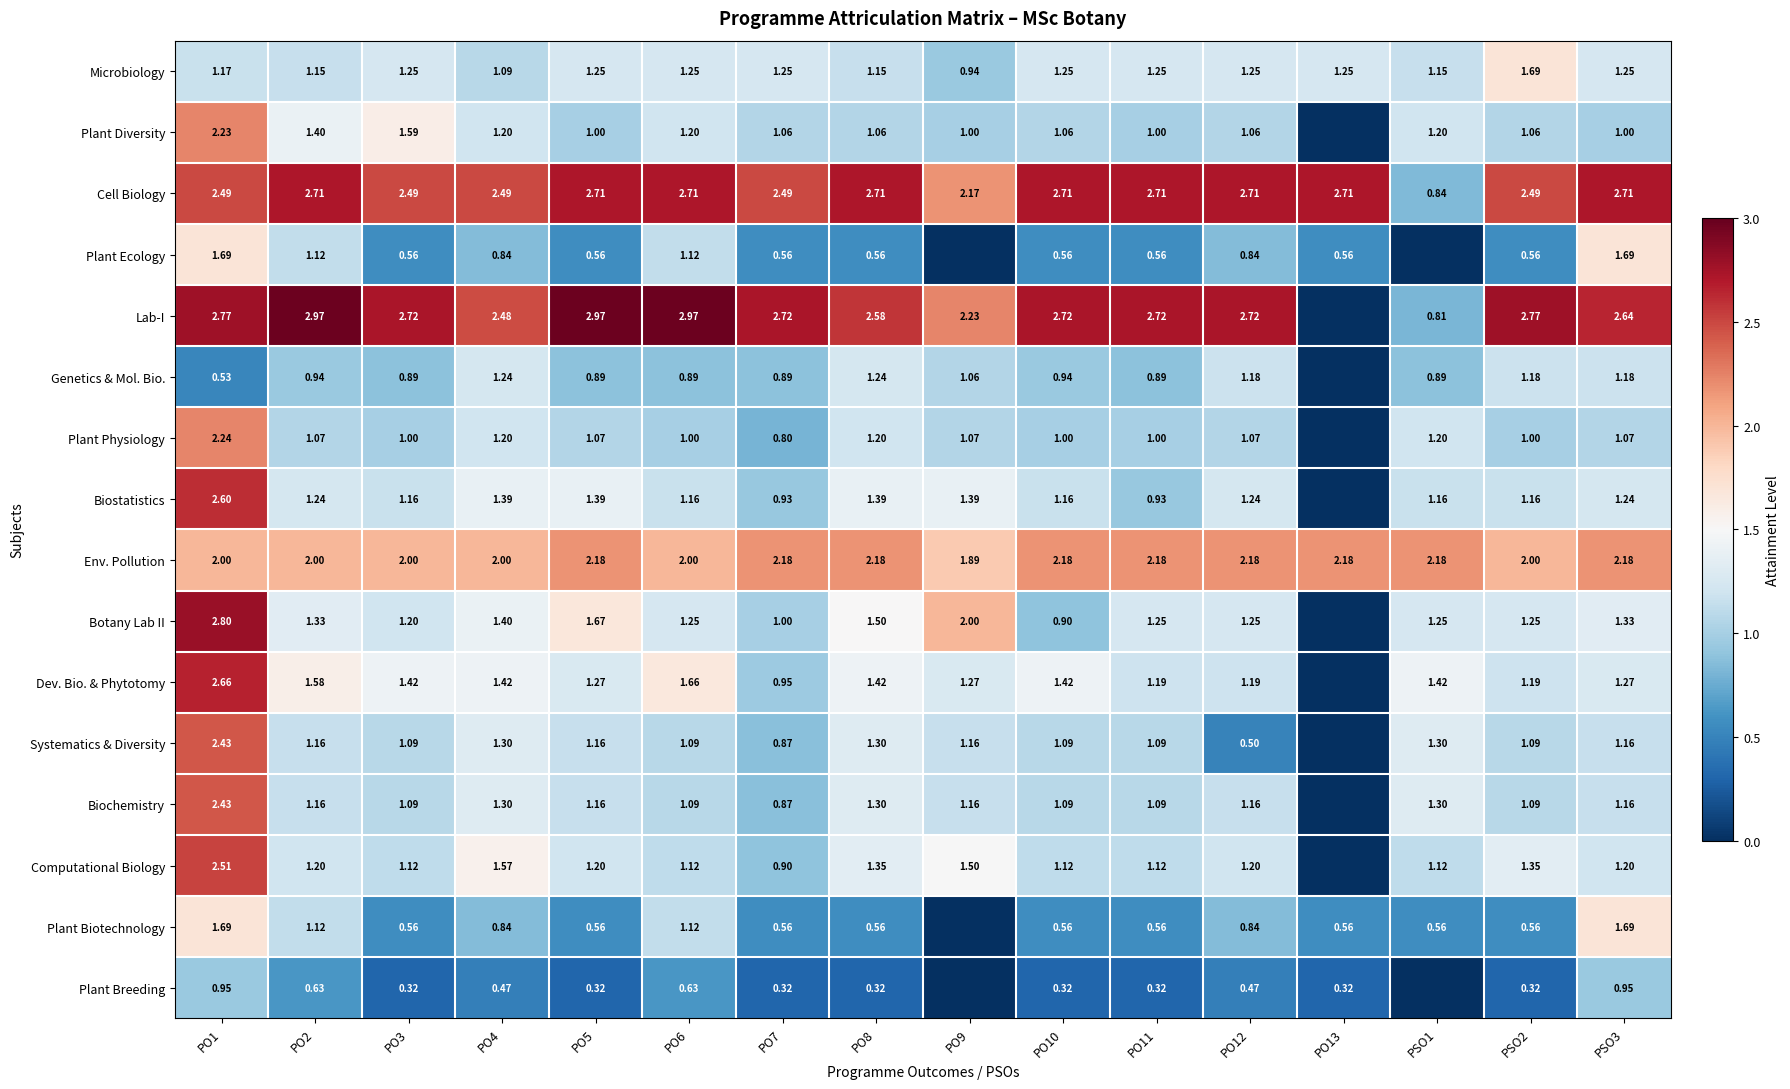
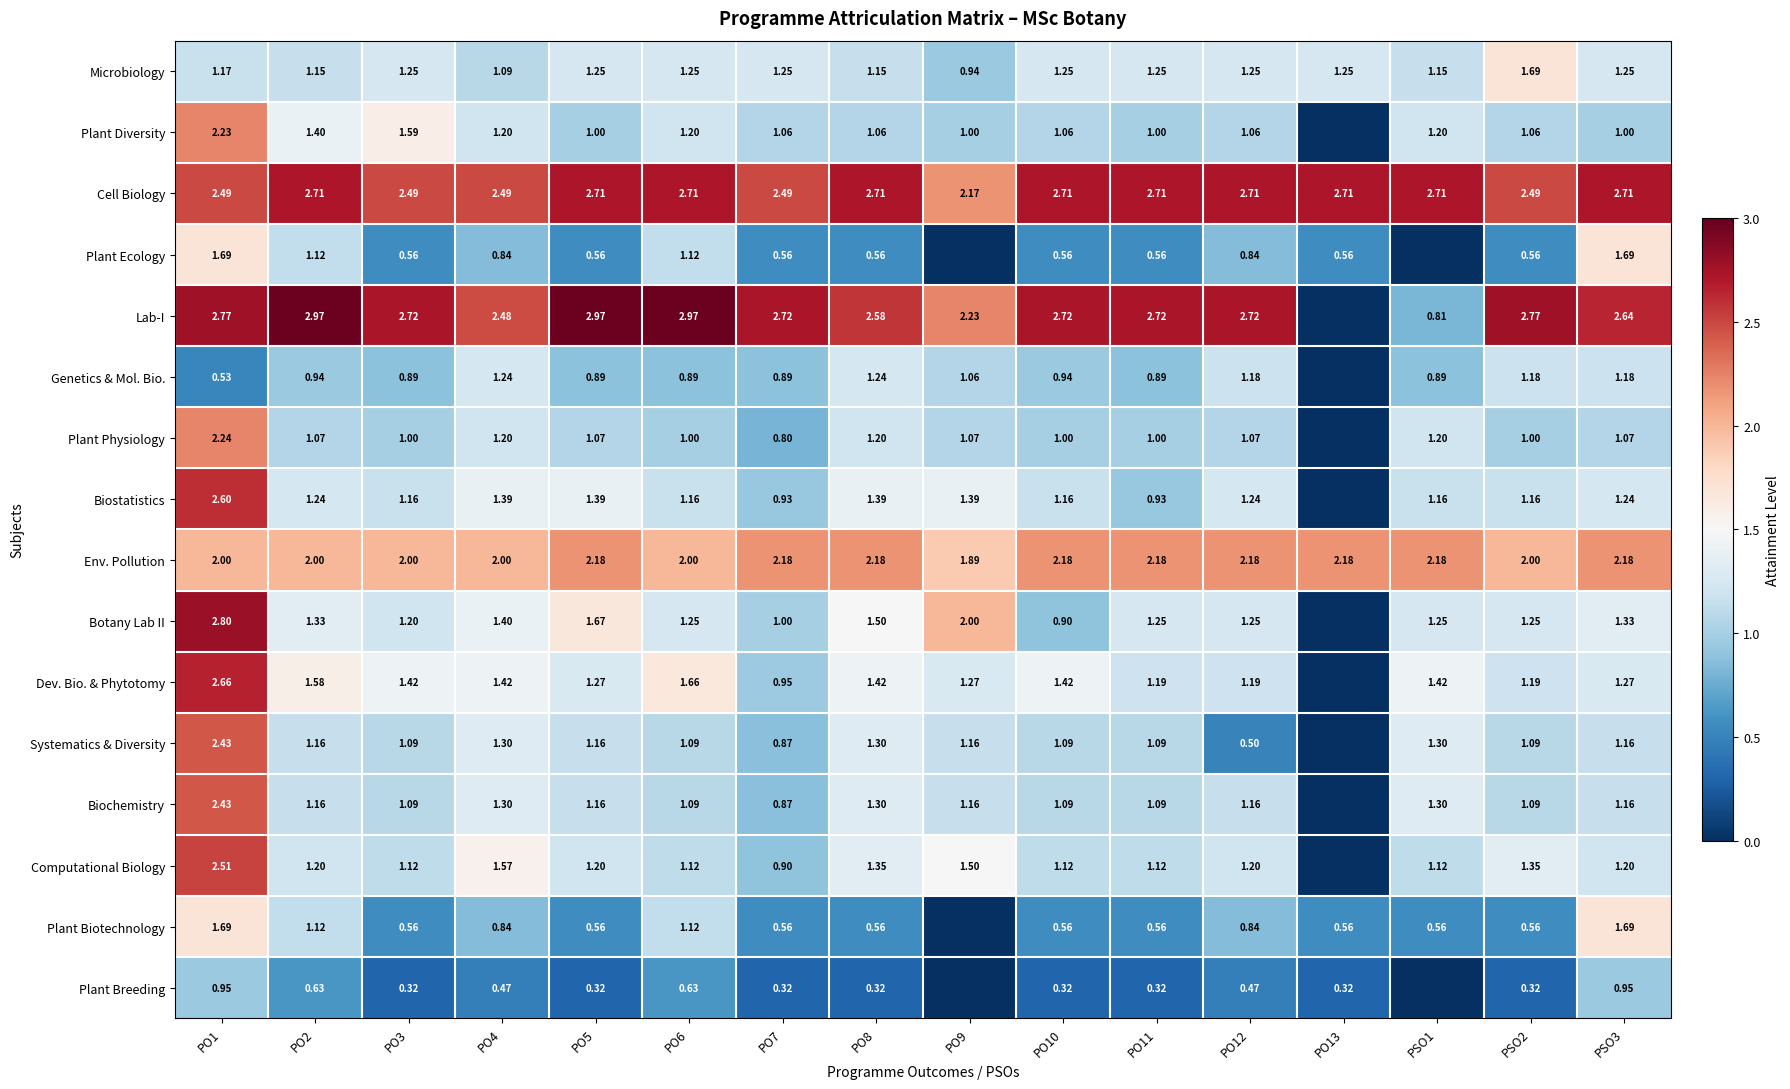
  {
    "Cell Biology": {
      "PO1": 2.49,
      "PO2": 2.71,
      "PO3": 2.49,
      "PO4": 2.49,
      "PO5": 2.71,
      "PO6": 2.71,
      "PO7": 2.49,
      "PO8": 2.71,
      "PO9": 2.17,
      "PO10": 2.71,
      "PO11": 2.71,
      "PO12": 2.71,
      "PO13": 2.71,
-     "PSO1": 0.84,
+     "PSO1": 2.71,
      "PSO2": 2.49,
      "PSO3": 2.71
    }
  }
